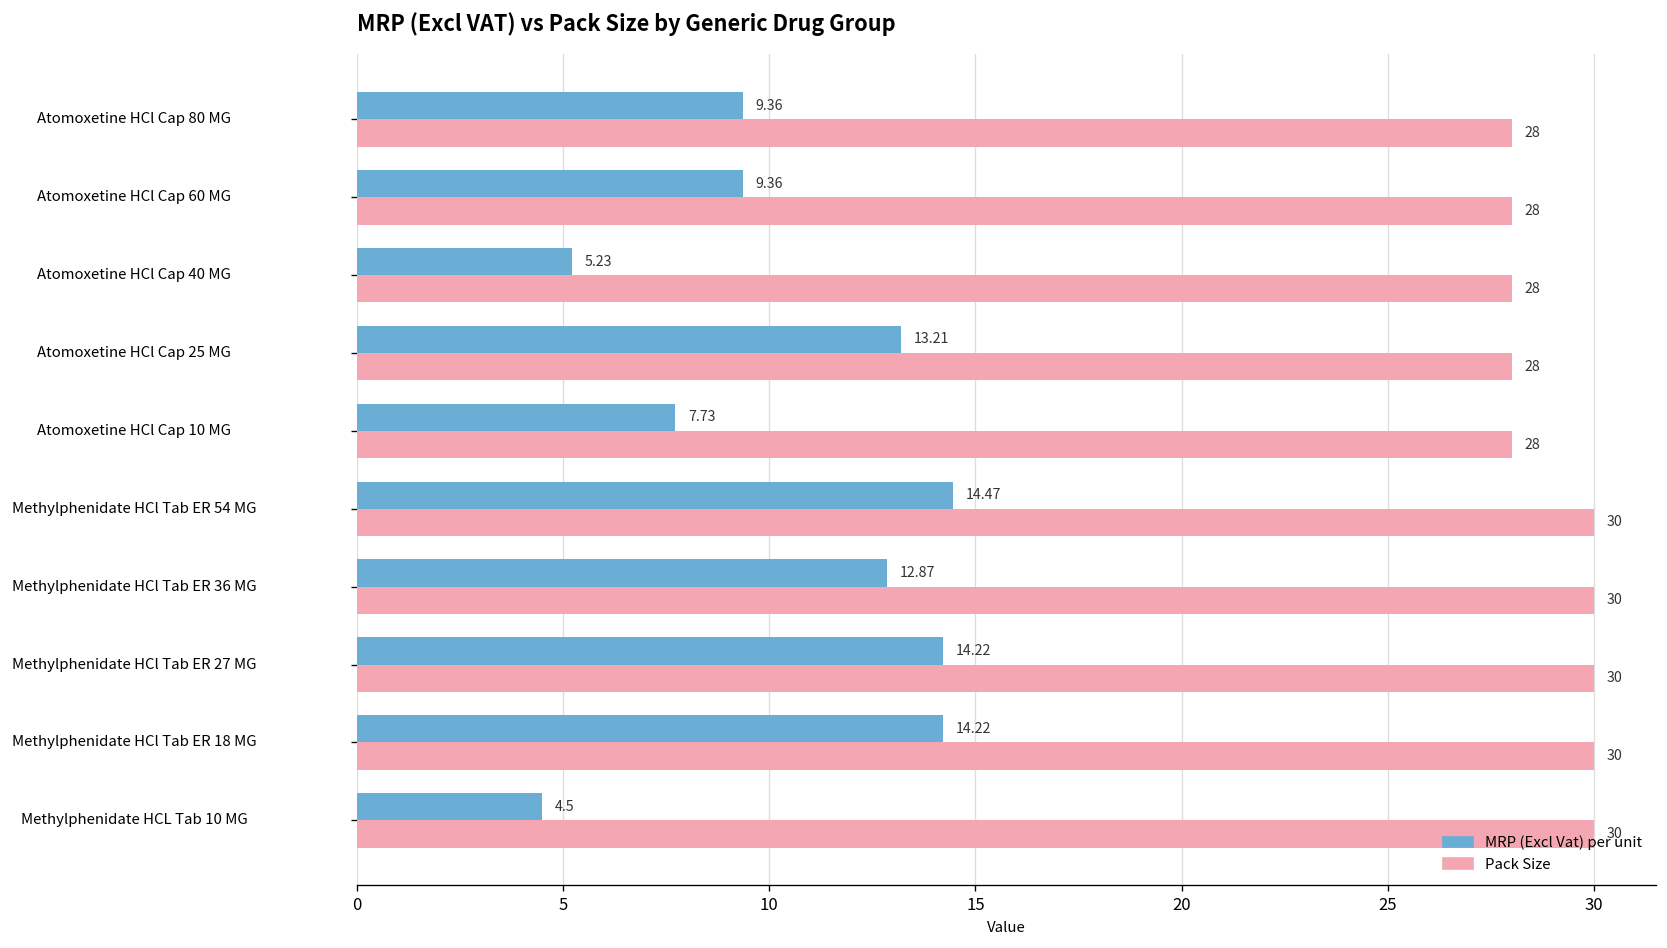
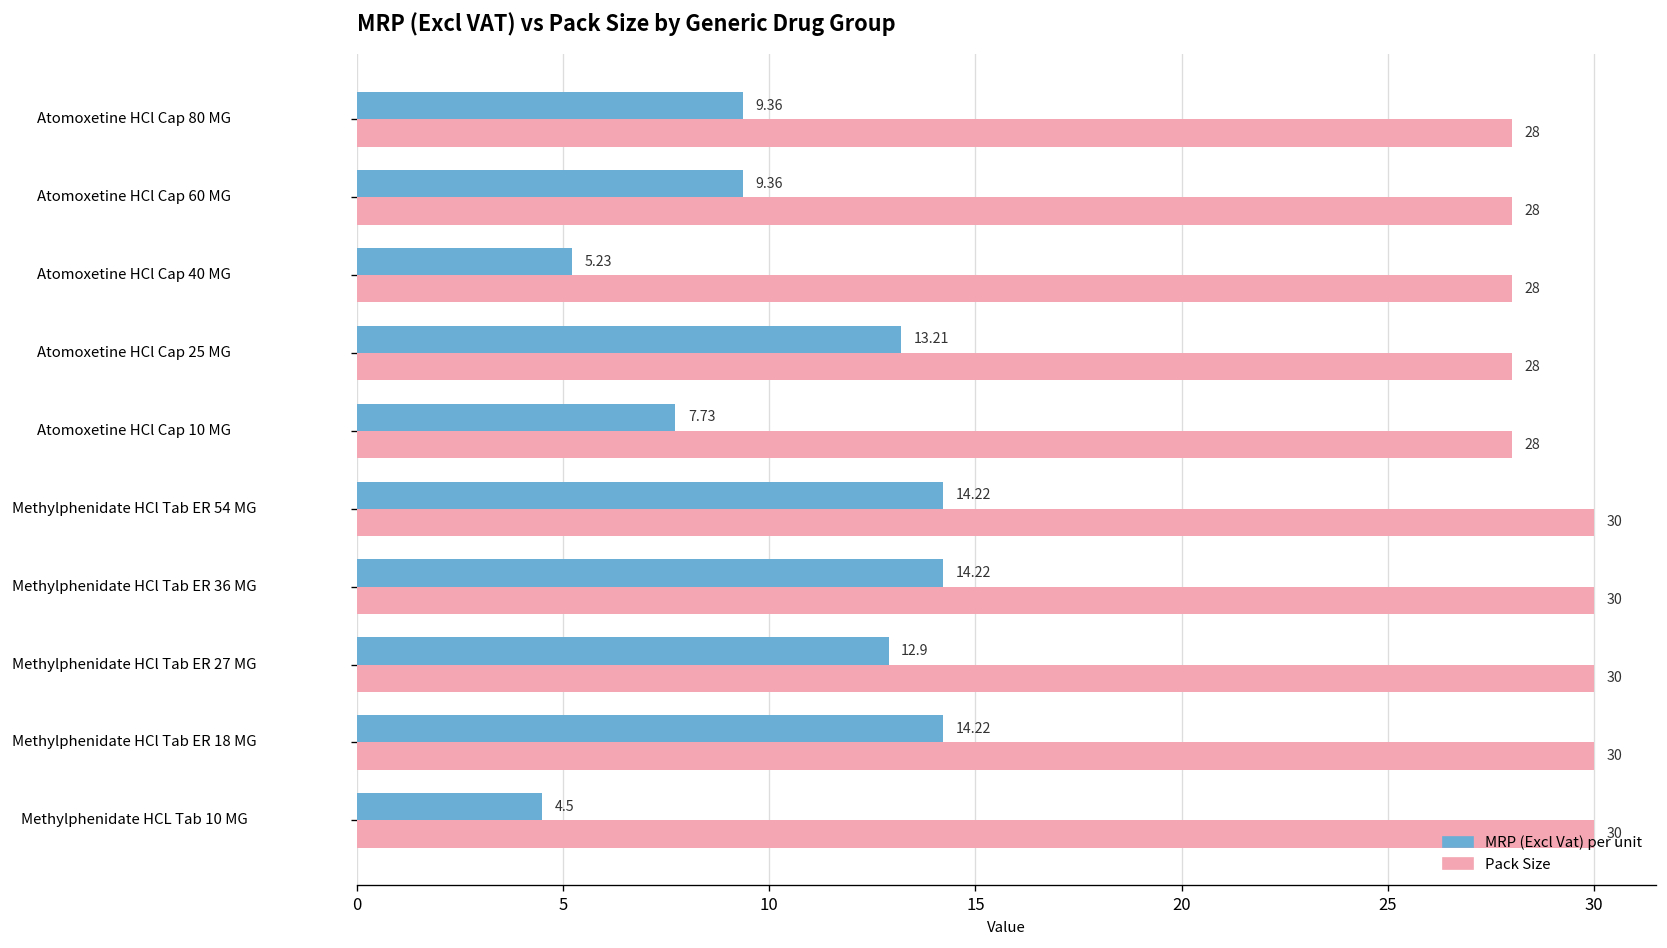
  {
    "MRP (Excl Vat) per unit": {
      "Atomoxetine HCl Cap 80 MG": 9.36,
      "Atomoxetine HCl Cap 60 MG": 9.36,
      "Atomoxetine HCl Cap 40 MG": 5.23,
      "Atomoxetine HCl Cap 25 MG": 13.21,
      "Atomoxetine HCl Cap 10 MG": 7.73,
-     "Methylphenidate HCl Tab ER 54 MG": 14.47,
-     "Methylphenidate HCl Tab ER 36 MG": 12.87,
-     "Methylphenidate HCl Tab ER 27 MG": 14.22,
+     "Methylphenidate HCl Tab ER 54 MG": 14.22,
+     "Methylphenidate HCl Tab ER 36 MG": 14.22,
+     "Methylphenidate HCl Tab ER 27 MG": 12.9,
      "Methylphenidate HCl Tab ER 18 MG": 14.22,
      "Methylphenidate HCL Tab 10 MG": 4.5
    },
    "Pack Size": {
      "Atomoxetine HCl Cap 80 MG": 28,
      "Atomoxetine HCl Cap 60 MG": 28,
      "Atomoxetine HCl Cap 40 MG": 28,
      "Atomoxetine HCl Cap 25 MG": 28,
      "Atomoxetine HCl Cap 10 MG": 28,
      "Methylphenidate HCl Tab ER 54 MG": 30,
      "Methylphenidate HCl Tab ER 36 MG": 30,
      "Methylphenidate HCl Tab ER 27 MG": 30,
      "Methylphenidate HCl Tab ER 18 MG": 30,
      "Methylphenidate HCL Tab 10 MG": 30
    }
  }
